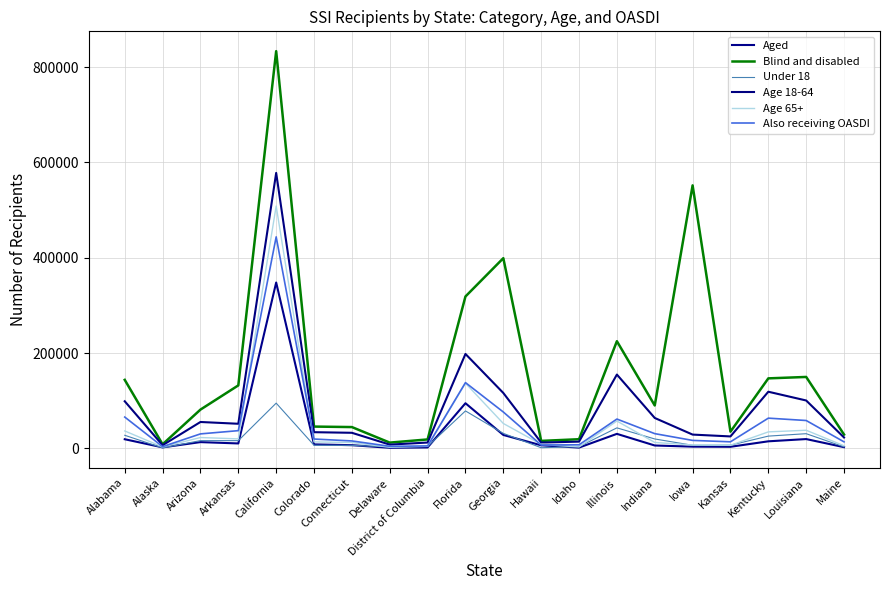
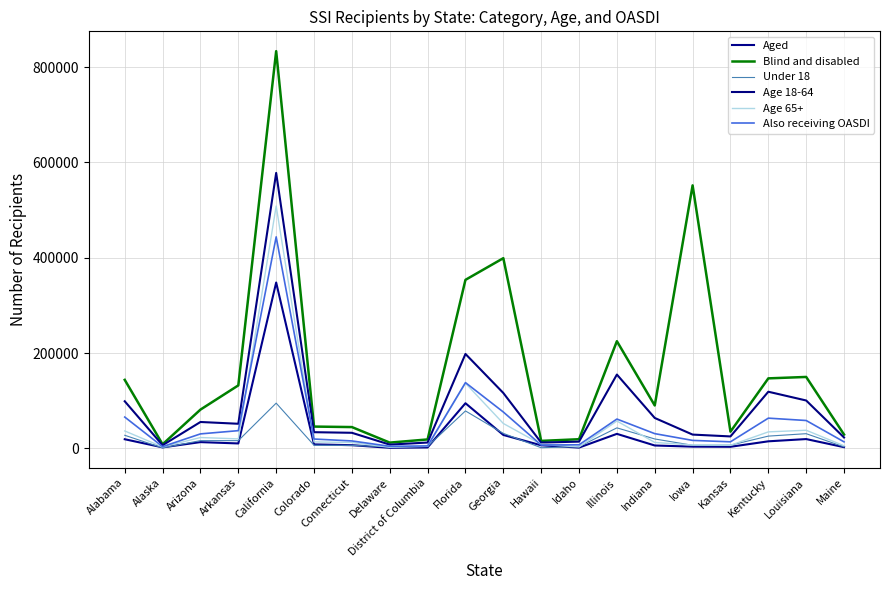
  {
    "Blind and disabled": {
      "Alabama": 140000,
      "Arizona": 80000,
      "Arkansas": 130000,
      "California": 830000,
      "Colorado": 50000,
      "Connecticut": 40000,
      "District of Columbia": 20000,
-     "Florida": 320000,
+     "Florida": 350000,
      "Georgia": 400000,
      "Illinois": 220000,
      "Indiana": 90000,
      "Iowa": 550000,
      "Kansas": 40000,
      "Kentucky": 150000,
      "Louisiana": 150000,
      "Maine": 30000
    },
    "Age 65+": {
      "Alabama": 40000,
      "Arizona": 20000,
      "California": 510000,
      "Georgia": 50000,
      "Indiana": 10000,
      "Kentucky": 30000,
      "Louisiana": 40000
    }
  }
